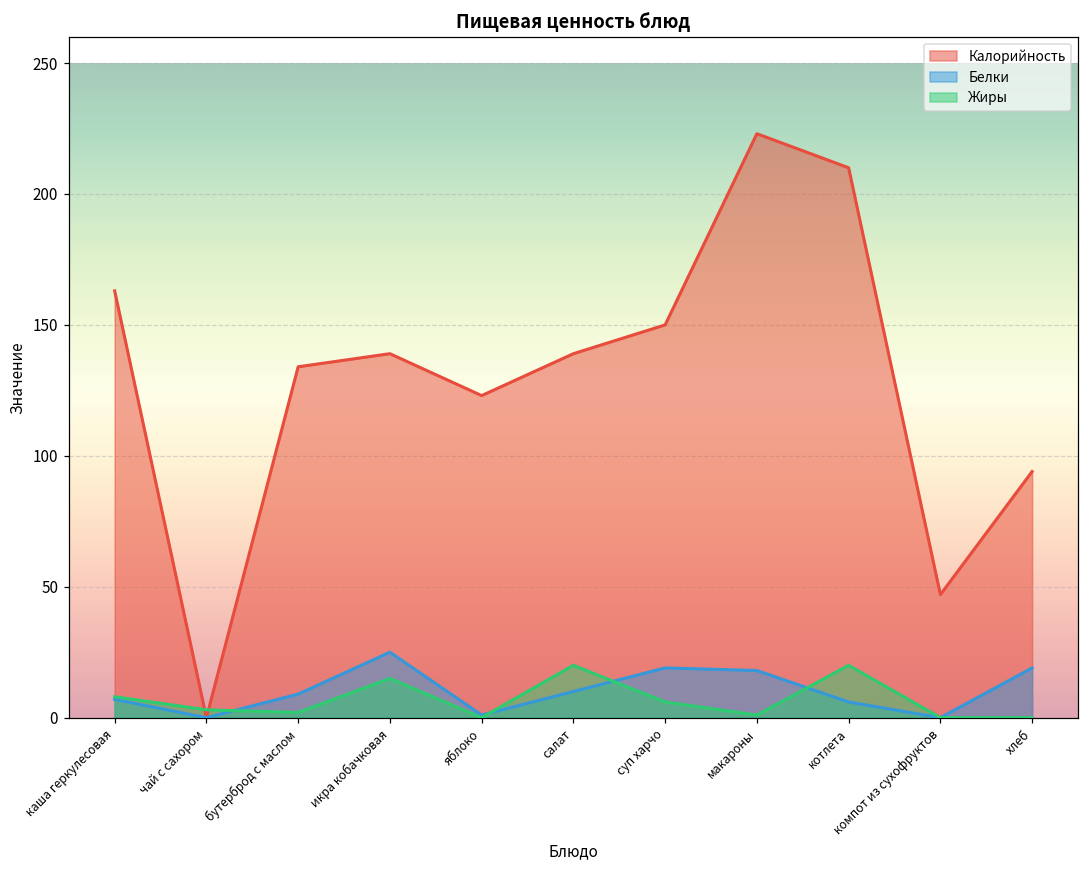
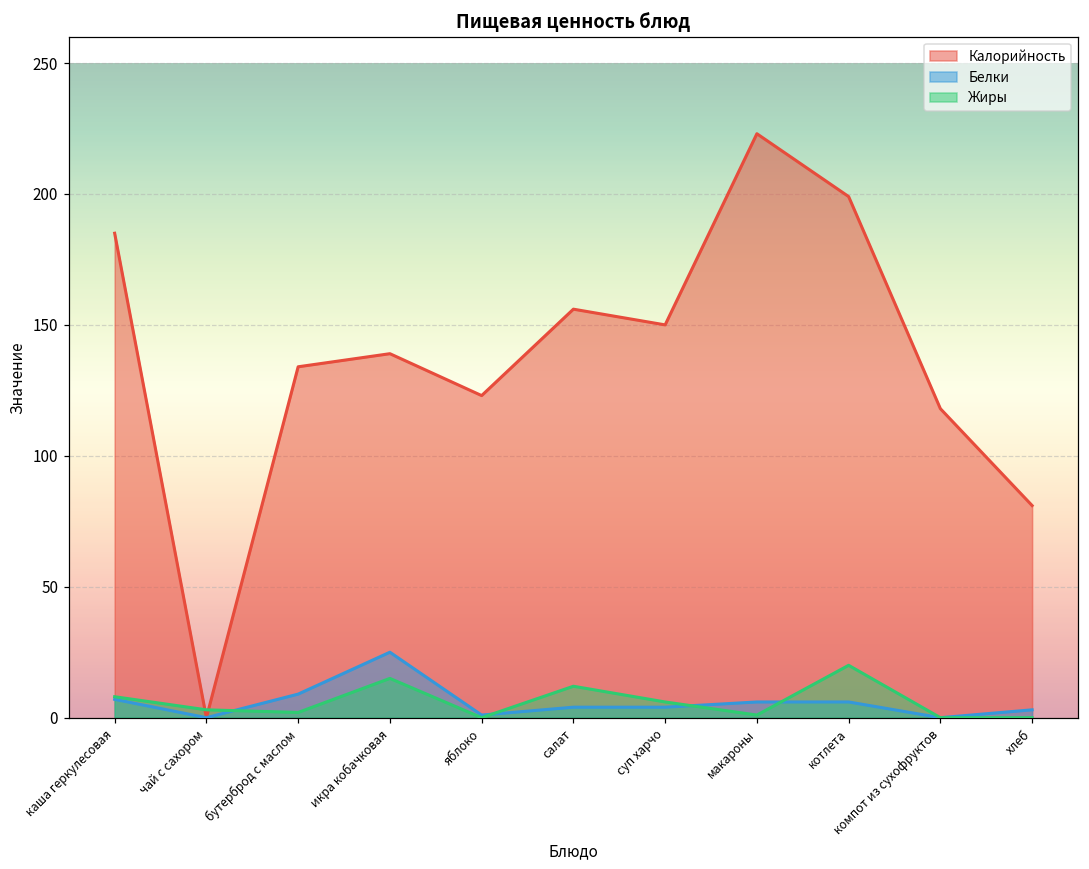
  {
    "Калорийность": {
-     "каша геркулесовая": 163,
+     "каша геркулесовая": 185,
      "бутерброд с маслом": 134,
      "икра кобачковая": 139,
      "яблоко": 123,
-     "салат": 139,
+     "салат": 156,
      "суп харчо": 150,
      "макароны": 223,
-     "котлета": 210,
-     "компот из сухофруктов": 47,
-     "хлеб": 94
+     "котлета": 199,
+     "компот из сухофруктов": 118,
+     "хлеб": 81
    },
    "Белки": {
      "бутерброд с маслом": 9,
      "икра кобачковая": 25,
-     "салат": 10,
-     "суп харчо": 19,
-     "макароны": 18,
+     "салат": 4,
+     "суп харчо": 4,
+     "макароны": 6,
      "котлета": 6,
-     "хлеб": 19
+     "хлеб": 3
    },
    "Жиры": {
      "чай с сахором": 3,
      "бутерброд с маслом": 2,
      "икра кобачковая": 15,
-     "салат": 20,
+     "салат": 12,
      "суп харчо": 6,
      "макароны": 1,
      "котлета": 20,
      "хлеб": 0
    }
  }
